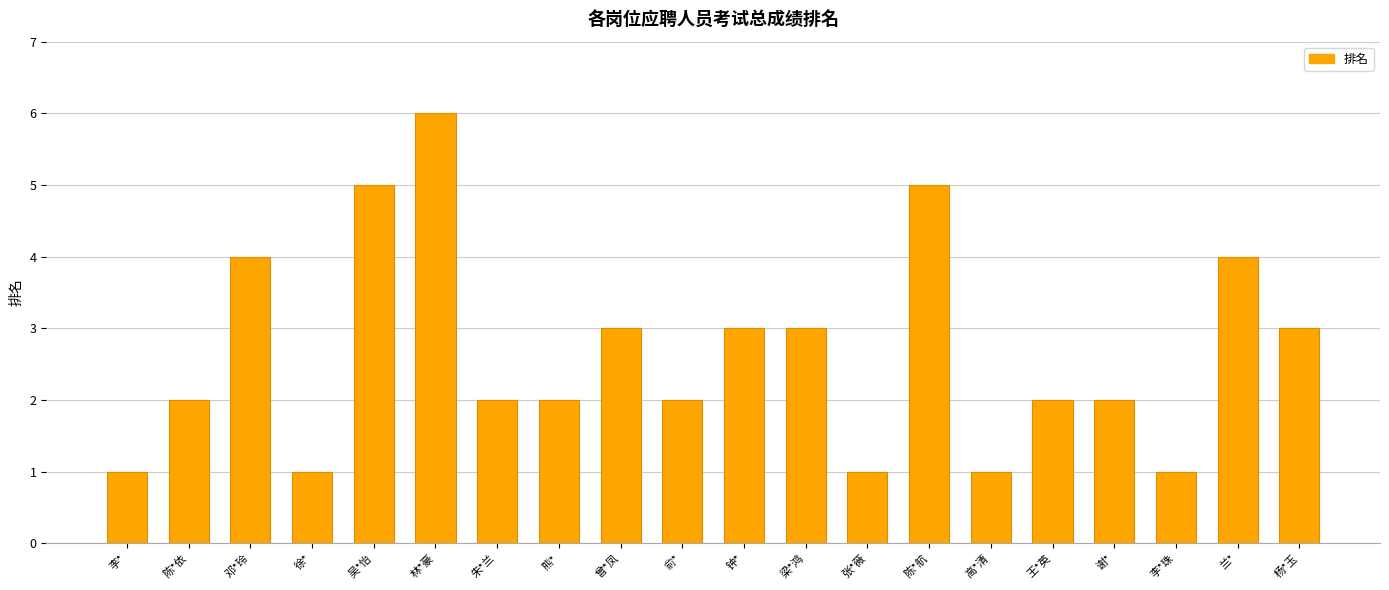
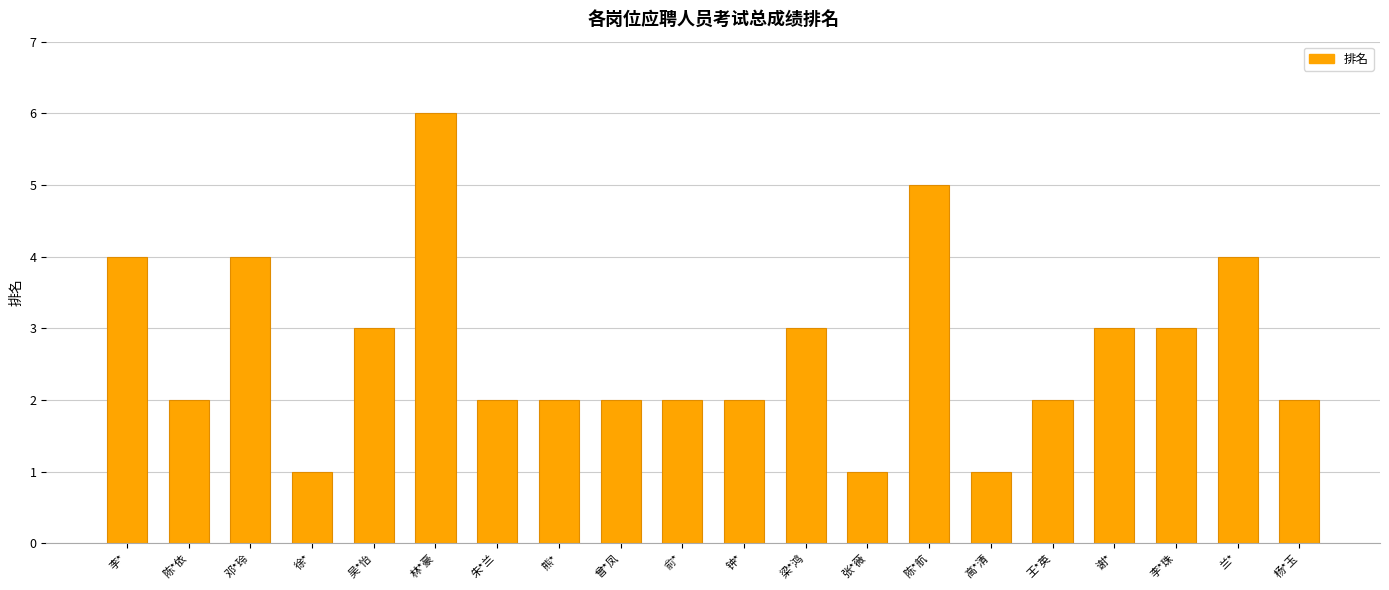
  {
-   "李*": 1,
+   "李*": 4,
    "陈*依": 2,
    "邓*玲": 4,
    "徐*": 1,
-   "吴*怡": 5,
+   "吴*怡": 3,
    "林*豪": 6,
    "朱*兰": 2,
    "熊*": 2,
-   "曾*凤": 3,
+   "曾*凤": 2,
    "俞*": 2,
-   "钟*": 3,
+   "钟*": 2,
    "梁*鸿": 3,
    "张*薇": 1,
    "陈*航": 5,
    "高*清": 1,
    "王*英": 2,
-   "谢*": 2,
-   "李*珠": 1,
+   "谢*": 3,
+   "李*珠": 3,
    "兰*": 4,
-   "杨*玉": 3
+   "杨*玉": 2
  }
